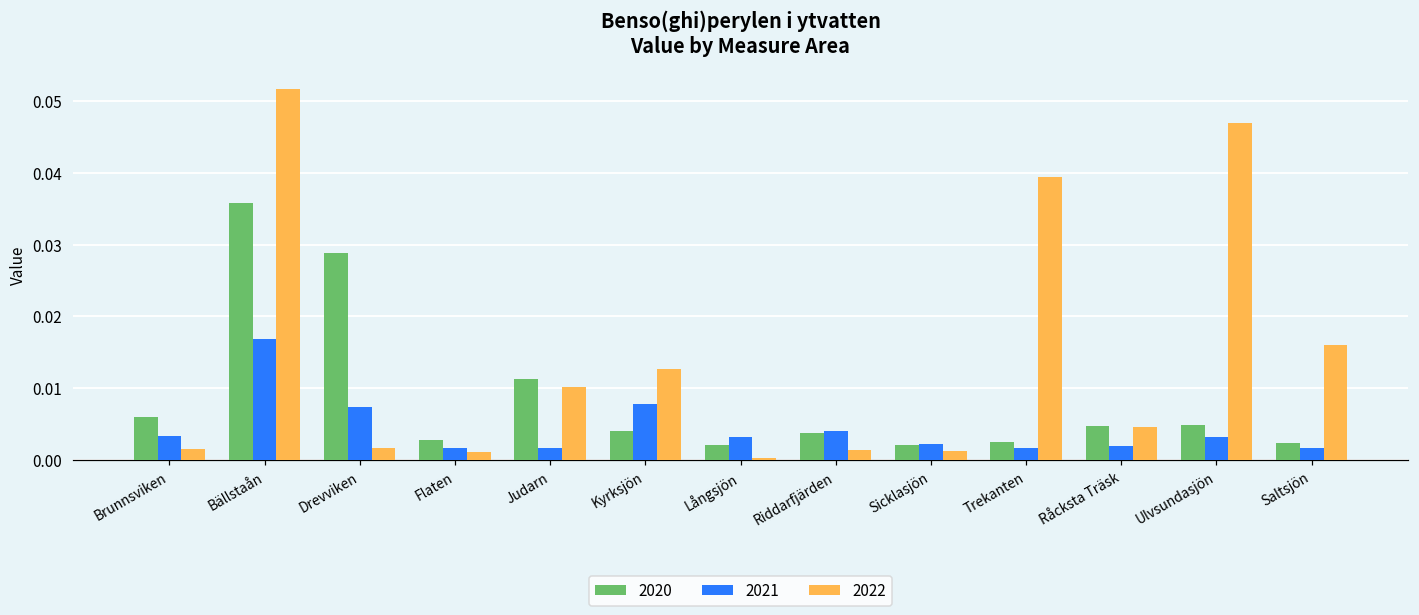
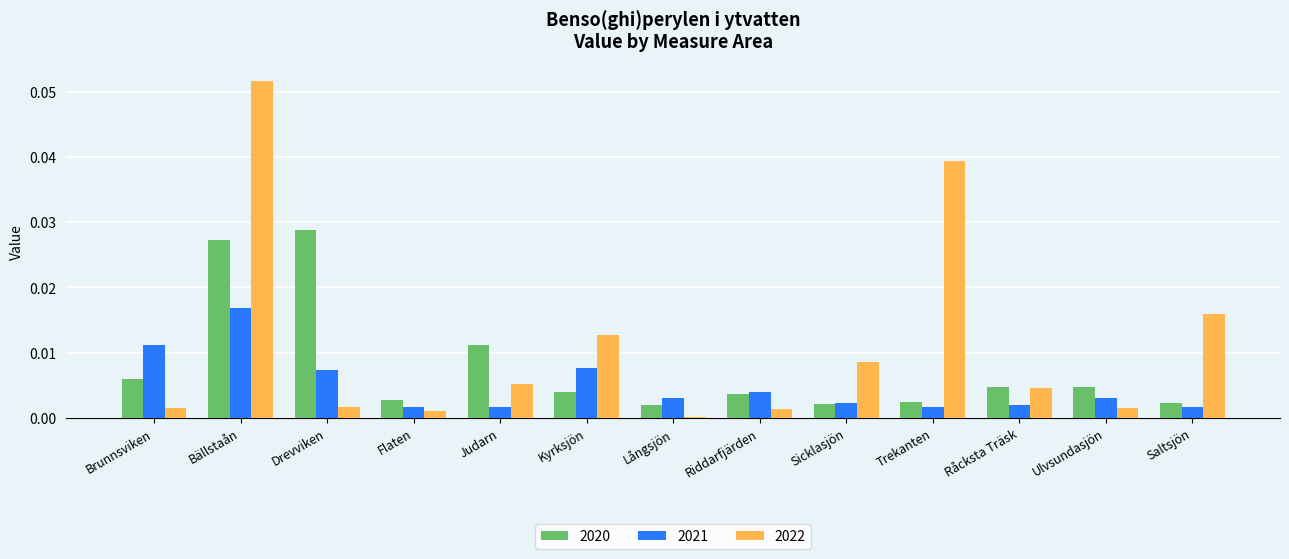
  {
    "2020": {
      "Brunnsviken": 0.006,
-     "Bällstaån": 0.036,
+     "Bällstaån": 0.027,
      "Drevviken": 0.029,
      "Flaten": 0.003,
      "Judarn": 0.011,
      "Kyrksjön": 0.004,
      "Långsjön": 0.002,
      "Riddarfjärden": 0.004,
      "Sicklasjön": 0.002,
      "Trekanten": 0.003,
      "Råcksta Träsk": 0.005,
      "Ulvsundasjön": 0.005,
      "Saltsjön": 0.002
    },
    "2021": {
-     "Brunnsviken": 0.003,
+     "Brunnsviken": 0.011,
      "Bällstaån": 0.017,
      "Drevviken": 0.007,
      "Flaten": 0.002,
      "Judarn": 0.002,
      "Kyrksjön": 0.008,
      "Långsjön": 0.003,
      "Riddarfjärden": 0.004,
      "Sicklasjön": 0.002,
      "Trekanten": 0.002,
      "Råcksta Träsk": 0.002,
      "Ulvsundasjön": 0.003,
      "Saltsjön": 0.002
    },
    "2022": {
      "Brunnsviken": 0.002,
      "Bällstaån": 0.052,
      "Drevviken": 0.002,
      "Flaten": 0.001,
-     "Judarn": 0.010,
+     "Judarn": 0.005,
      "Kyrksjön": 0.013,
      "Riddarfjärden": 0.001,
-     "Sicklasjön": 0.001,
+     "Sicklasjön": 0.009,
      "Trekanten": 0.039,
      "Råcksta Träsk": 0.005,
-     "Ulvsundasjön": 0.047,
+     "Ulvsundasjön": 0.002,
      "Saltsjön": 0.016
    }
  }
